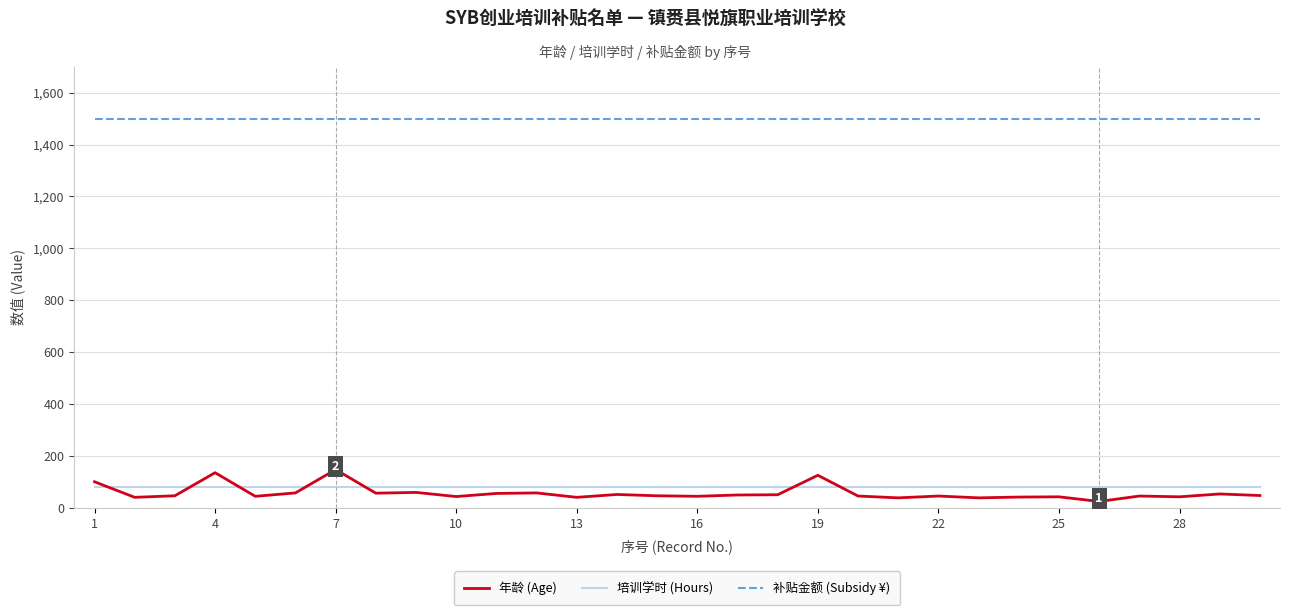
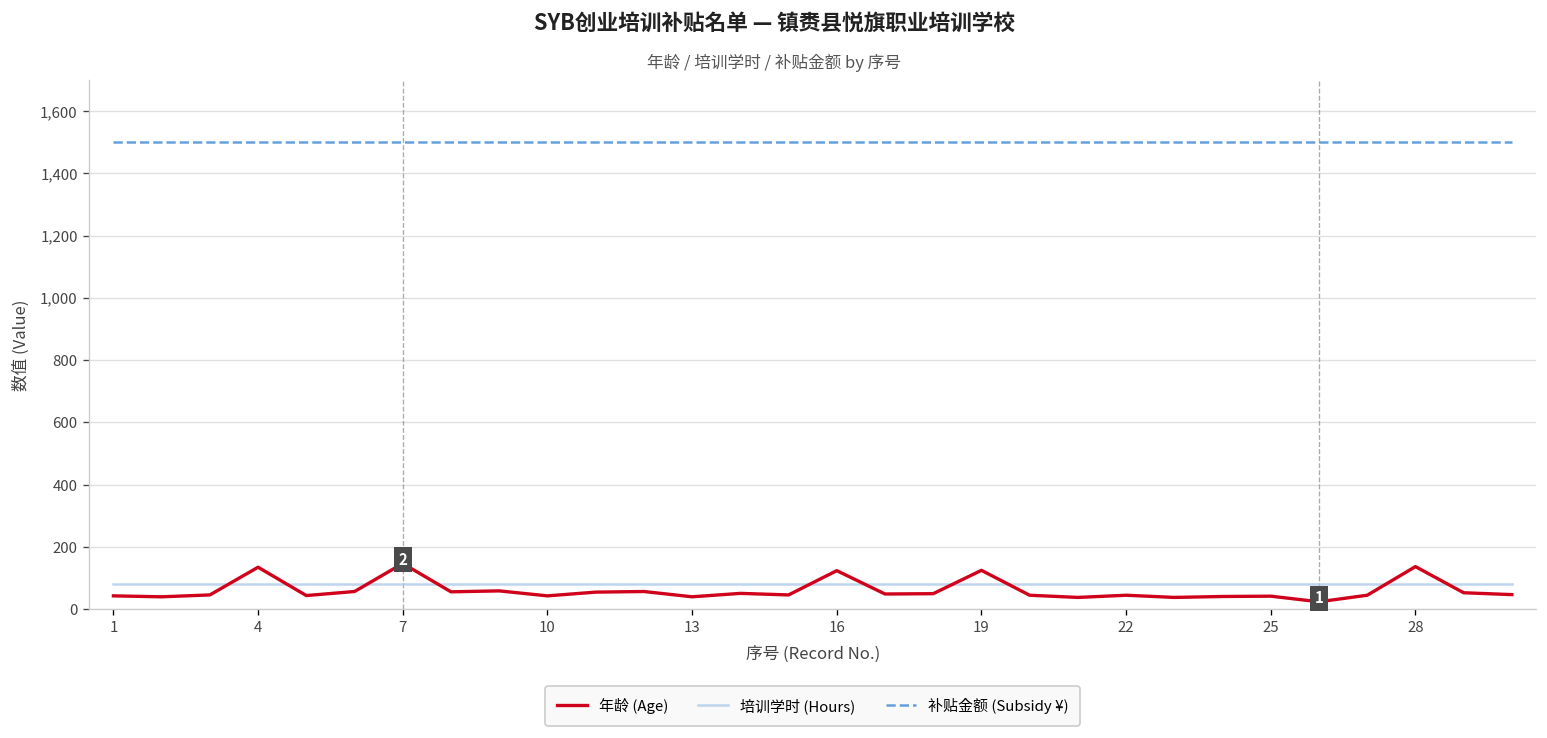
  {
    "年龄 (Age)": {
-     "1": "100",
+     "1": "40",
      "4": "140",
      "10": "40",
      "13": "40",
-     "16": "40",
+     "16": "120",
      "19": "130",
      "22": "50",
      "25": "40",
-     "28": "40"
+     "28": "140"
    },
    "培训学时 (Hours)": {
      "1": "80",
      "4": "80",
      "7": "80",
      "10": "80",
      "13": "80",
      "16": "80",
      "19": "80",
      "22": "80",
      "25": "80",
      "28": "80"
    },
    "补贴金额 (Subsidy ¥)": {
      "1": "1,500",
      "4": "1,500",
      "7": "1,500",
      "10": "1,500",
      "13": "1,500",
      "16": "1,500",
      "19": "1,500",
      "22": "1,500",
      "25": "1,500",
      "28": "1,500"
    }
  }
